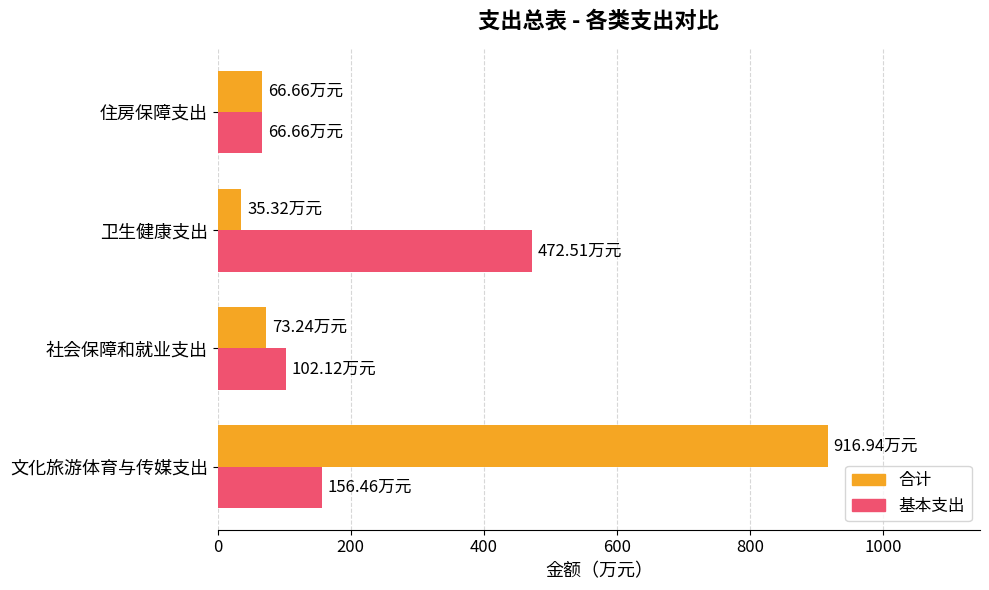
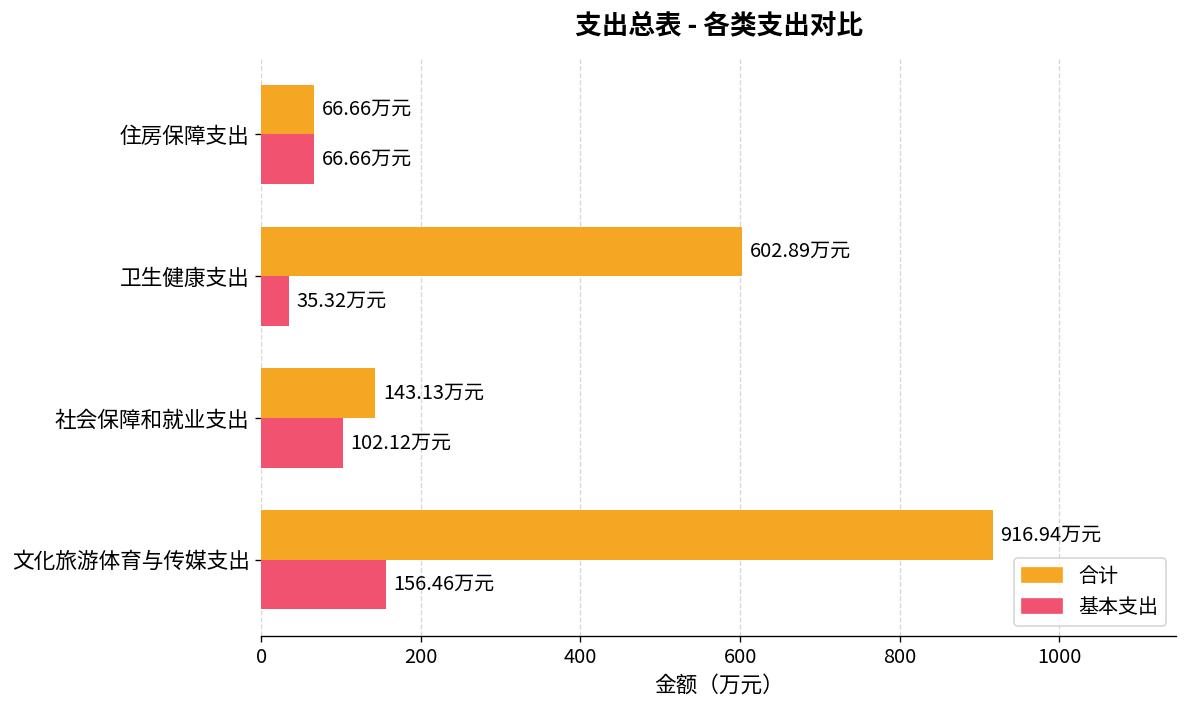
  {
    "合计": {
      "住房保障支出": 66.66,
-     "卫生健康支出": 35.32,
-     "社会保障和就业支出": 73.24,
+     "卫生健康支出": 602.89,
+     "社会保障和就业支出": 143.13,
      "文化旅游体育与传媒支出": 916.94
    },
    "基本支出": {
      "住房保障支出": 66.66,
-     "卫生健康支出": 472.51,
+     "卫生健康支出": 35.32,
      "社会保障和就业支出": 102.12,
      "文化旅游体育与传媒支出": 156.46
    }
  }
